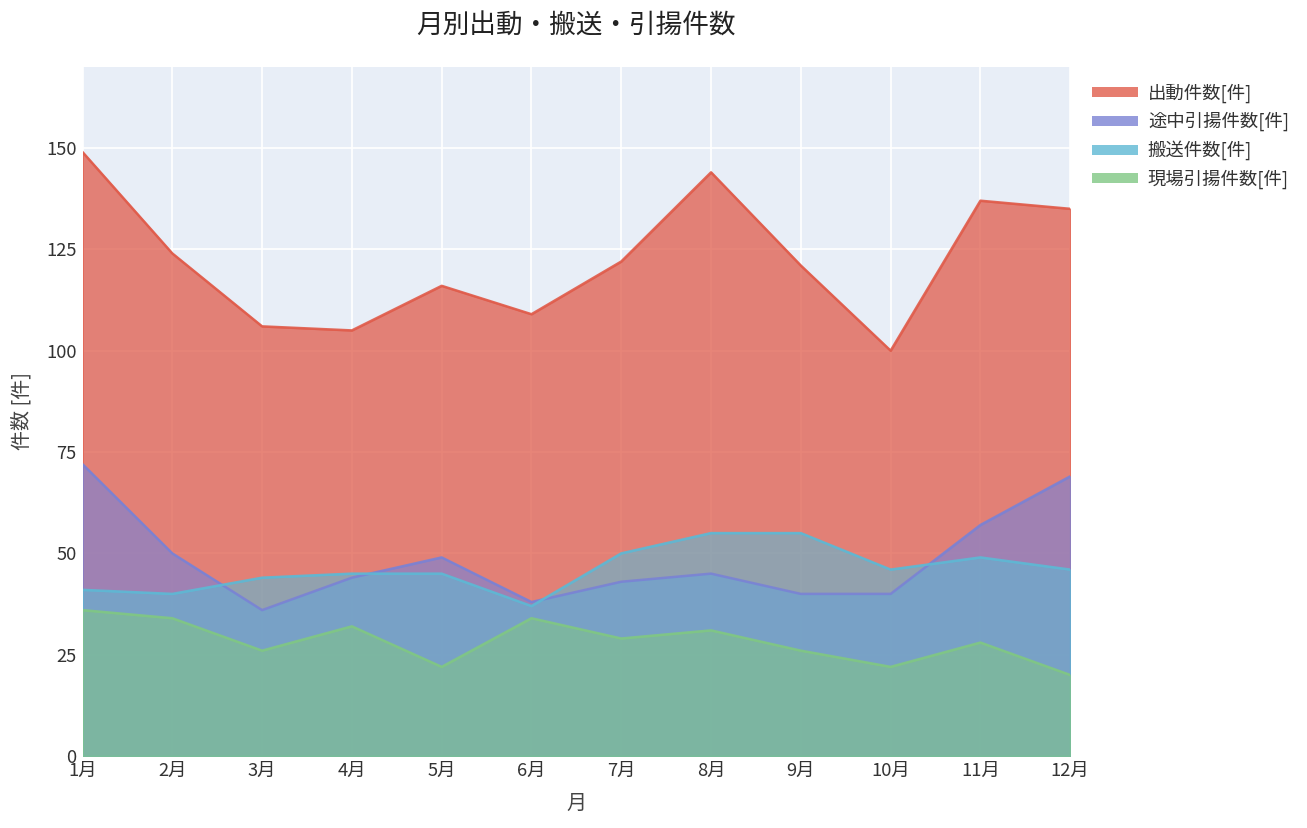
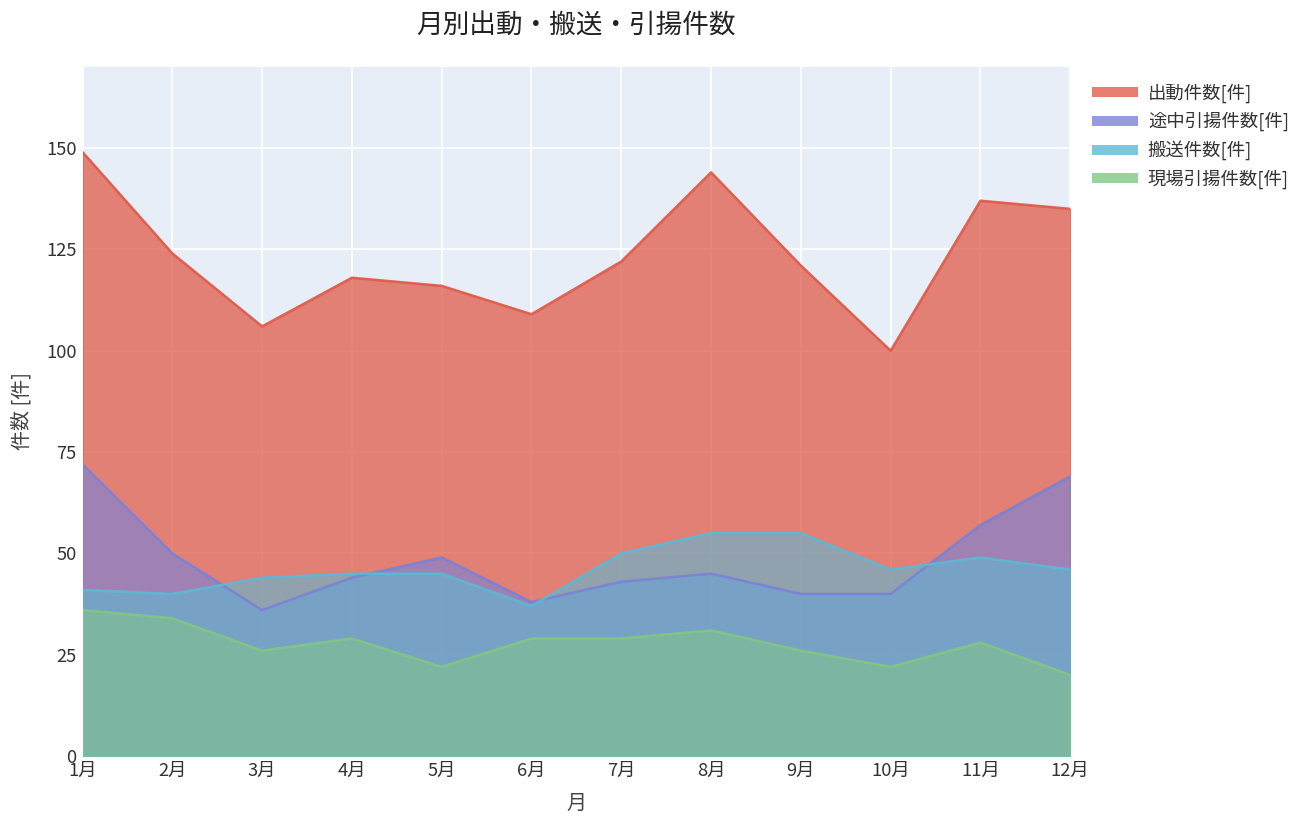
  {
    "出動件数[件]": {
      "1月": 149,
      "2月": 124,
      "3月": 106,
-     "4月": 105,
+     "4月": 118,
      "5月": 116,
      "6月": 109,
      "7月": 122,
      "8月": 144,
      "9月": 121,
      "10月": 100,
      "11月": 137,
      "12月": 135
    },
    "現場引揚件数[件]": {
      "1月": 36,
      "2月": 34,
      "3月": 26,
-     "4月": 32,
+     "4月": 29,
      "5月": 22,
-     "6月": 34,
+     "6月": 29,
      "7月": 29,
      "8月": 31,
      "9月": 26,
      "10月": 22,
      "11月": 28,
      "12月": 20
    }
  }
